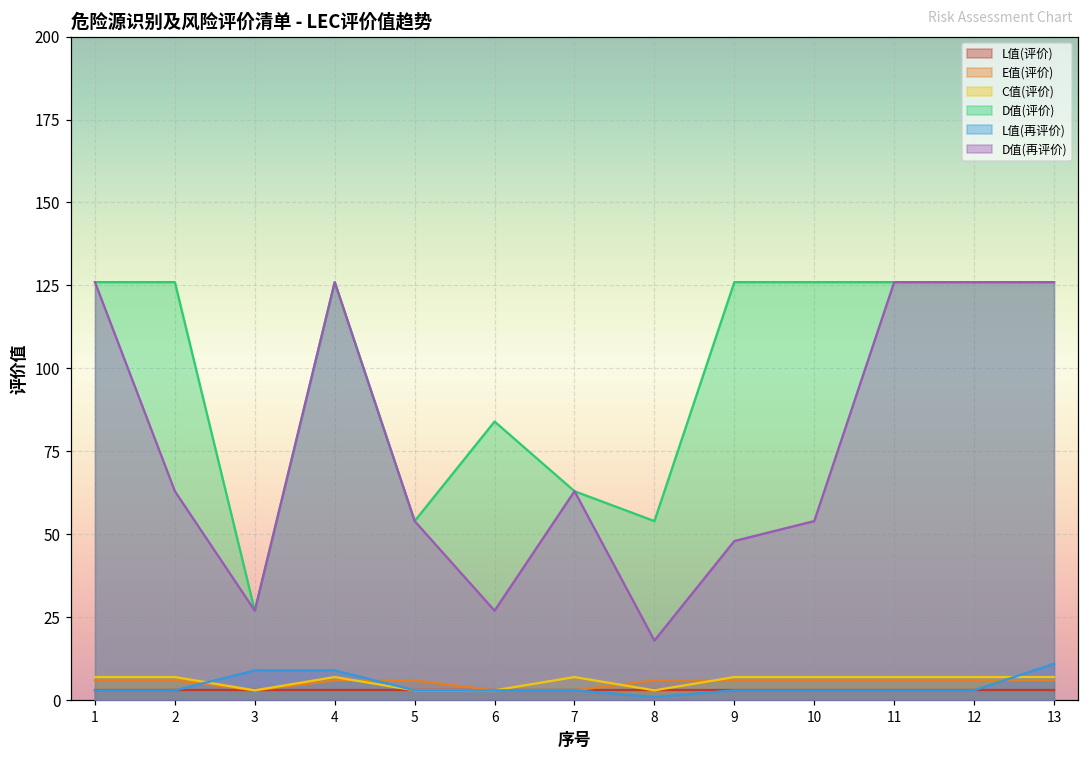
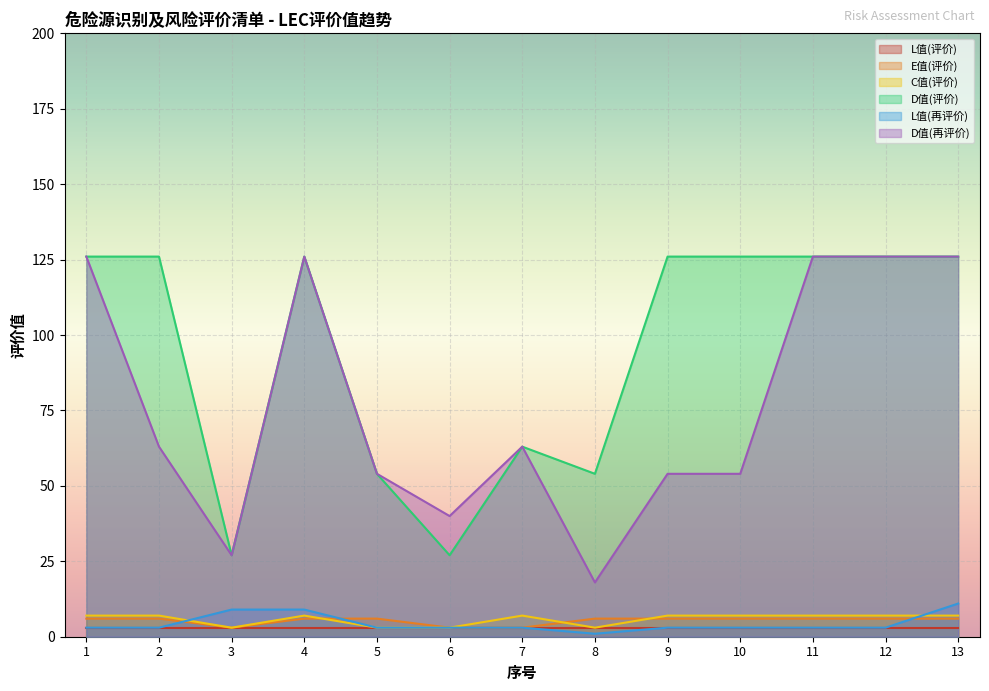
  {
    "D值(评价)": {
      "2": 126,
-     "6": 84,
+     "6": 27,
      "8": 54,
      "9": 126,
      "10": 126
    },
    "L值(再评价)": {
      "3": 9,
      "4": 9,
      "8": 1,
      "13": 11
    },
    "D值(再评价)": {
      "2": 63,
-     "6": 27,
+     "6": 40,
      "8": 18,
-     "9": 48,
+     "9": 54,
      "10": 54
    }
  }
